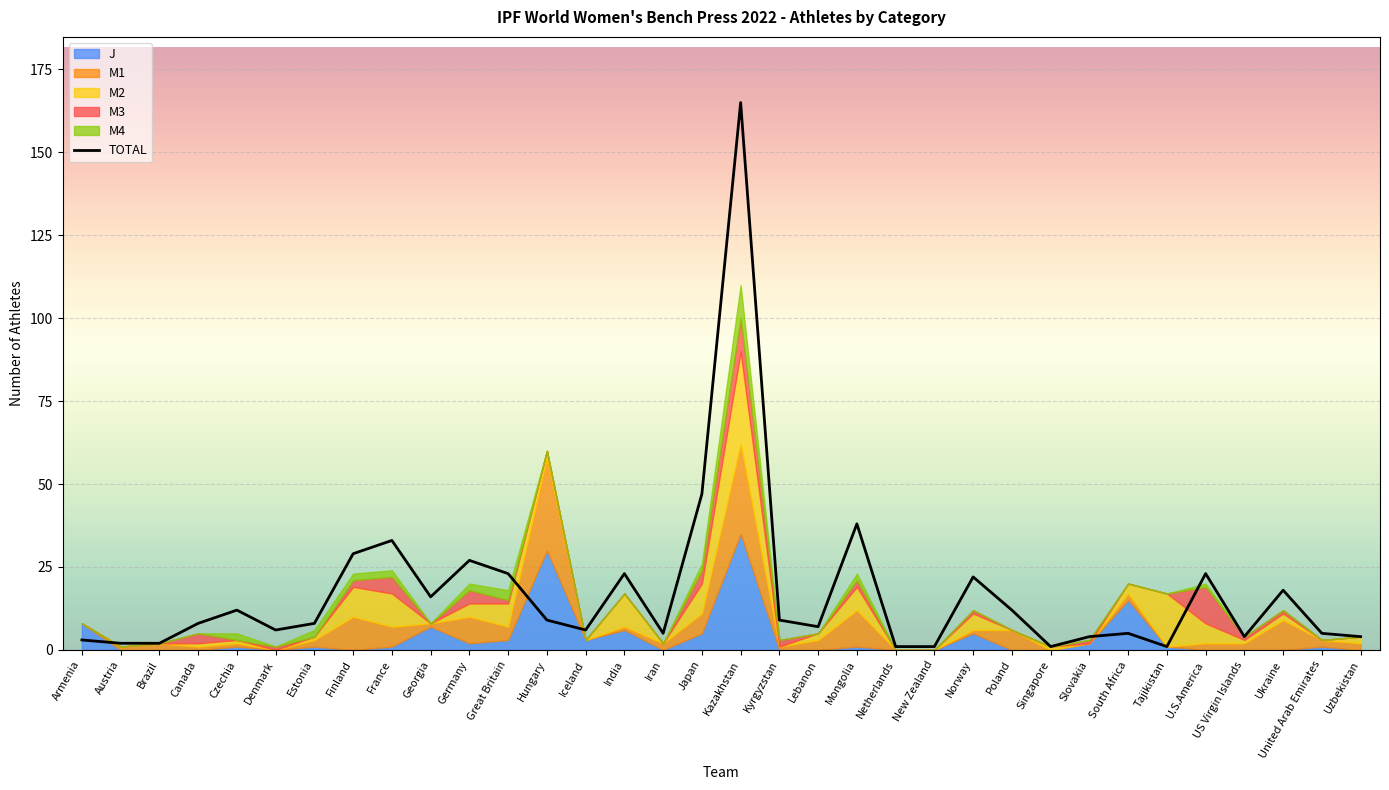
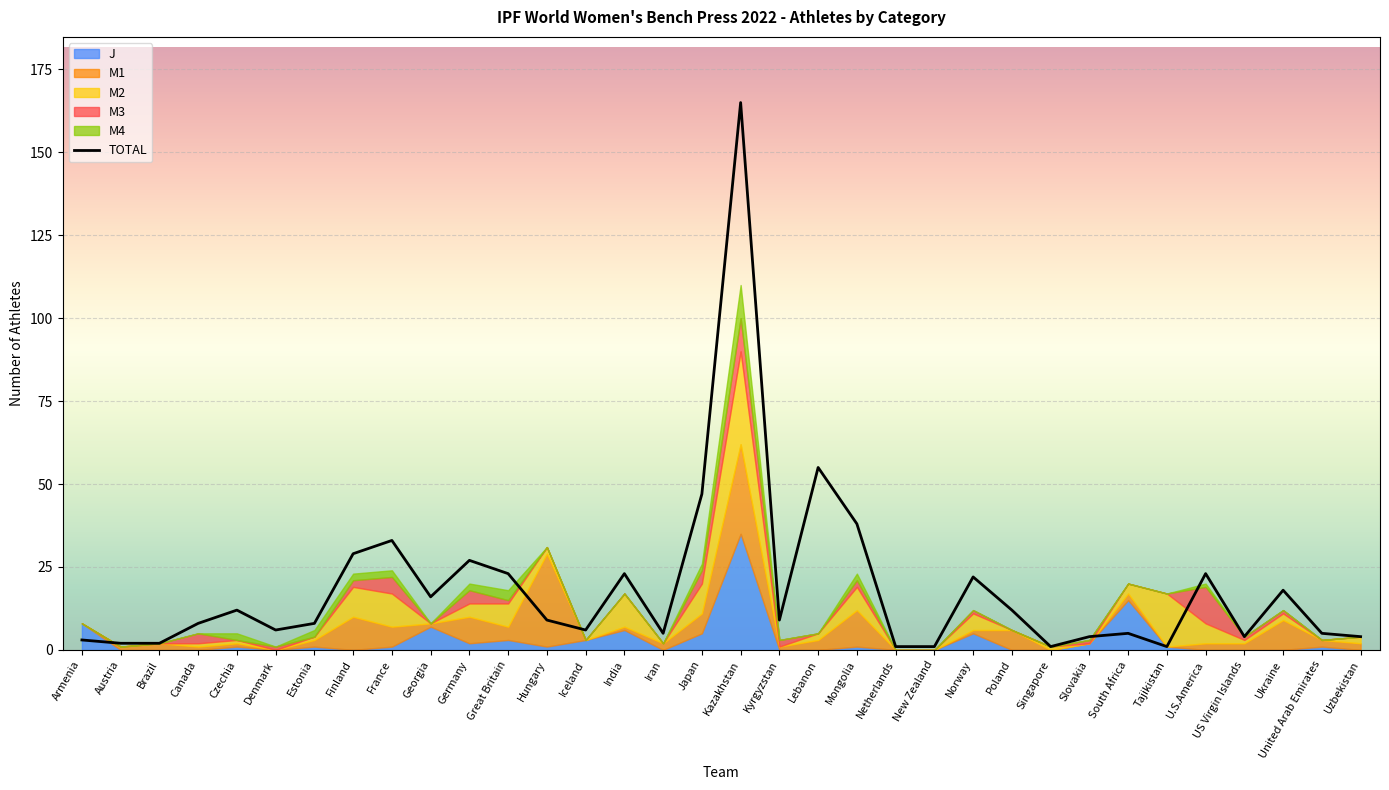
  {
    "TOTAL": {
      "Armenia": 3,
      "Austria": 2,
      "Canada": 8,
      "Czechia": 12,
      "Denmark": 6,
      "Estonia": 8,
      "Finland": 29,
      "France": 33,
      "Georgia": 16,
      "Germany": 27,
      "Great Britain": 23,
      "Hungary": 9,
      "Iceland": 6,
      "India": 23,
      "Iran": 5,
      "Japan": 47,
      "Kazakhstan": 165,
      "Kyrgyzstan": 9,
-     "Lebanon": 7,
+     "Lebanon": 55,
      "Mongolia": 38,
      "Netherlands": 1,
      "New Zealand": 1,
      "Norway": 22,
      "Poland": 12,
      "Slovakia": 4,
      "South Africa": 5,
      "U.S.America": 23,
      "Ukraine": 18,
      "United Arab Emirates": 5
    },
    "J": {
      "Austria": 0,
      "Brazil": 0,
      "Canada": 0,
      "Czechia": 1,
      "Estonia": 1,
      "Finland": 0,
      "France": 1,
      "Georgia": 7,
      "Germany": 2,
      "Great Britain": 3,
-     "Hungary": 30,
+     "Hungary": 1,
      "India": 6,
      "Iran": 0,
      "Japan": 5,
      "Kazakhstan": 35,
      "Kyrgyzstan": 0,
      "Lebanon": 0,
      "Mongolia": 1,
      "Norway": 5,
      "Poland": 0,
      "South Africa": 15,
      "U.S.America": 0,
      "US Virgin Islands": 0,
      "Ukraine": 0,
      "United Arab Emirates": 1,
      "Uzbekistan": 0
    },
    "M1": {
      "Canada": 1,
      "Czechia": 1,
      "Estonia": 2,
      "Finland": 10,
      "France": 6,
      "Germany": 8,
      "Great Britain": 4,
      "Hungary": 28,
      "India": 1,
      "Japan": 6,
      "Kazakhstan": 27,
      "Lebanon": 3,
      "Mongolia": 11,
      "Norway": 1,
      "South Africa": 2,
      "U.S.America": 2,
      "US Virgin Islands": 2,
      "Ukraine": 9,
      "Uzbekistan": 2
    },
    "M2": {
      "Canada": 1,
      "Finland": 9,
      "France": 10,
      "Germany": 4,
      "Great Britain": 7,
      "Japan": 9,
      "Kazakhstan": 28,
      "Mongolia": 7,
      "Norway": 5,
      "U.S.America": 6,
      "US Virgin Islands": 1,
      "Ukraine": 2
    },
    "M3": {
      "Finland": 2,
      "France": 5,
      "Germany": 4,
      "Great Britain": 1,
      "Japan": 4,
      "Kazakhstan": 10,
      "Mongolia": 2,
      "U.S.America": 11
    },
    "M4": {
      "Czechia": 2,
      "Estonia": 2,
      "Finland": 2,
      "France": 2,
      "Germany": 2,
      "Great Britain": 3,
      "Japan": 2,
      "Kazakhstan": 10,
      "Mongolia": 2,
      "U.S.America": 1
    }
  }
